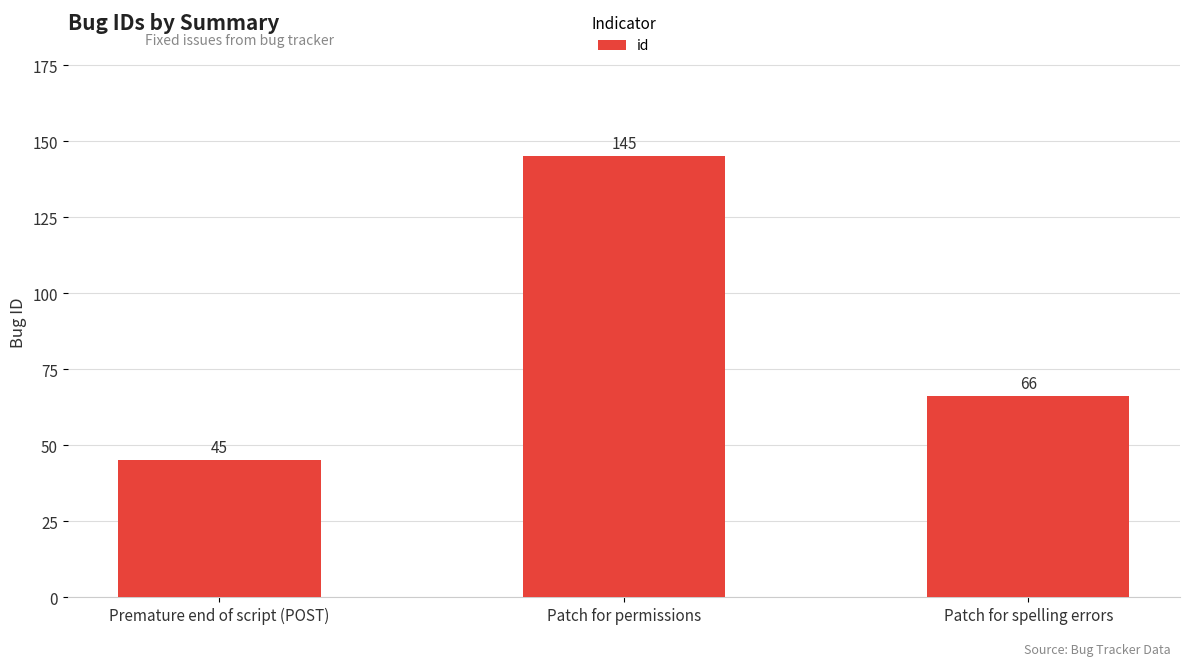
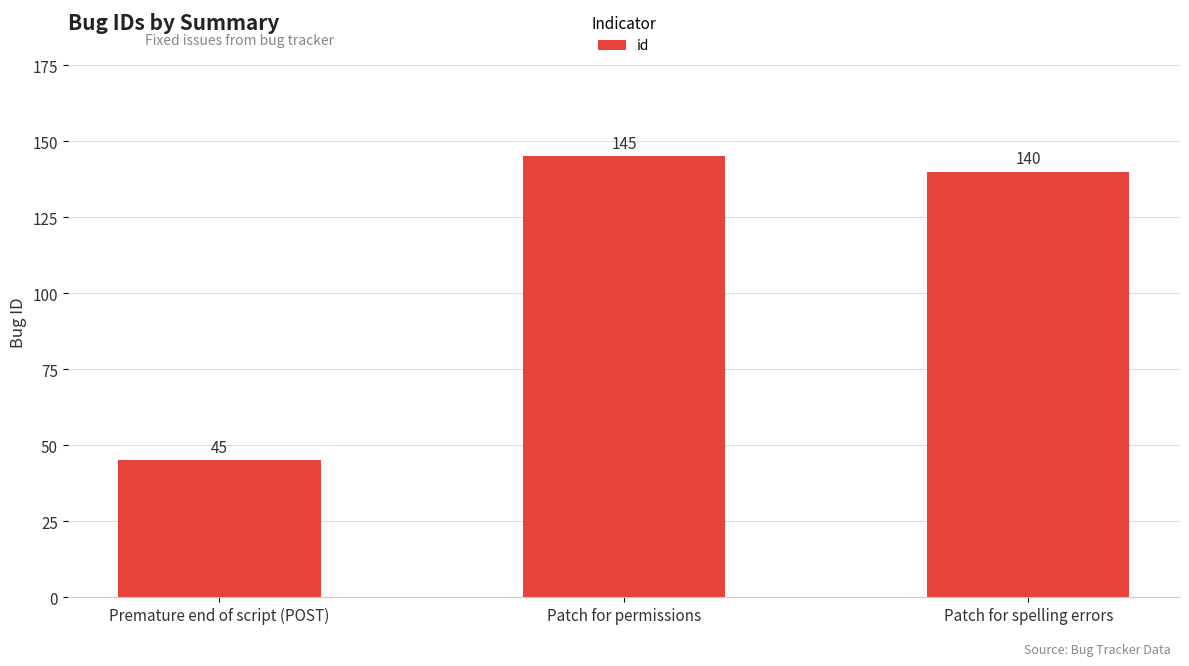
  {
    "Premature end of script (POST)": 45,
    "Patch for permissions": 145,
-   "Patch for spelling errors": 66
+   "Patch for spelling errors": 140
  }
